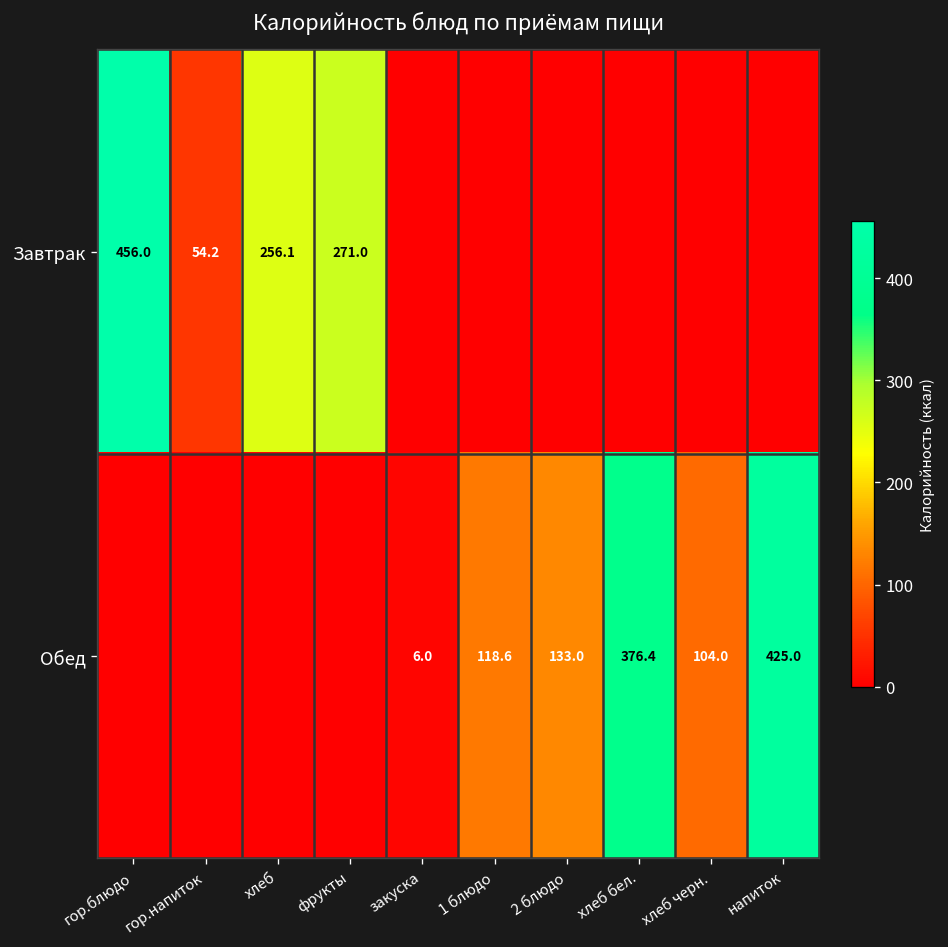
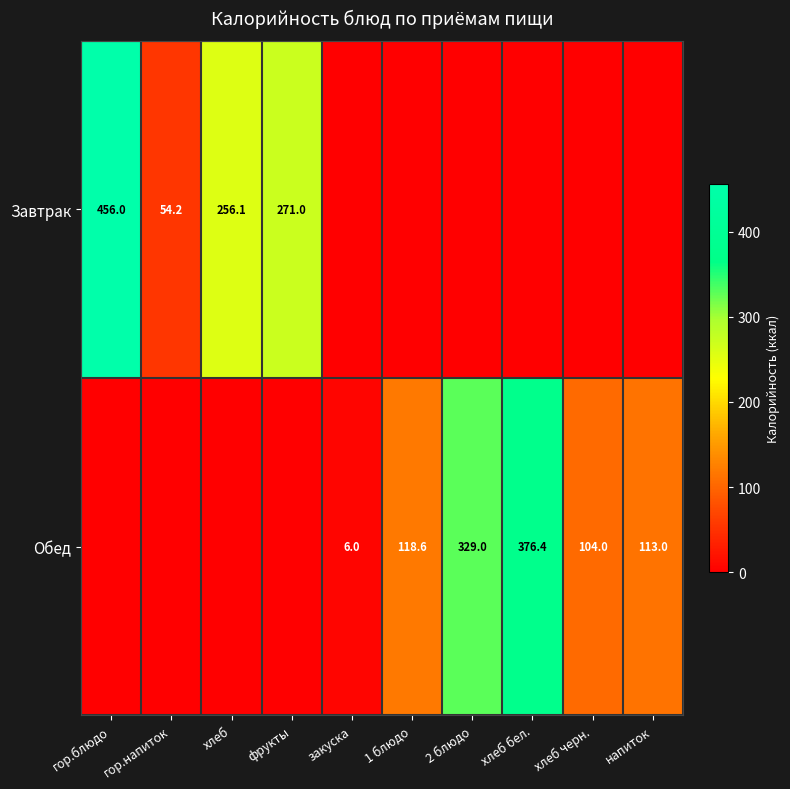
  {
    "Завтрак": {
      "гор.блюдо": 456.0,
      "гор.напиток": 54.2,
      "хлеб": 256.1,
      "фрукты": 271.0
    },
    "Обед": {
      "закуска": 6.0,
      "1 блюдо": 118.6,
-     "2 блюдо": 133.0,
+     "2 блюдо": 329.0,
      "хлеб бел.": 376.4,
      "хлеб черн.": 104.0,
-     "напиток": 425.0
+     "напиток": 113.0
    }
  }
